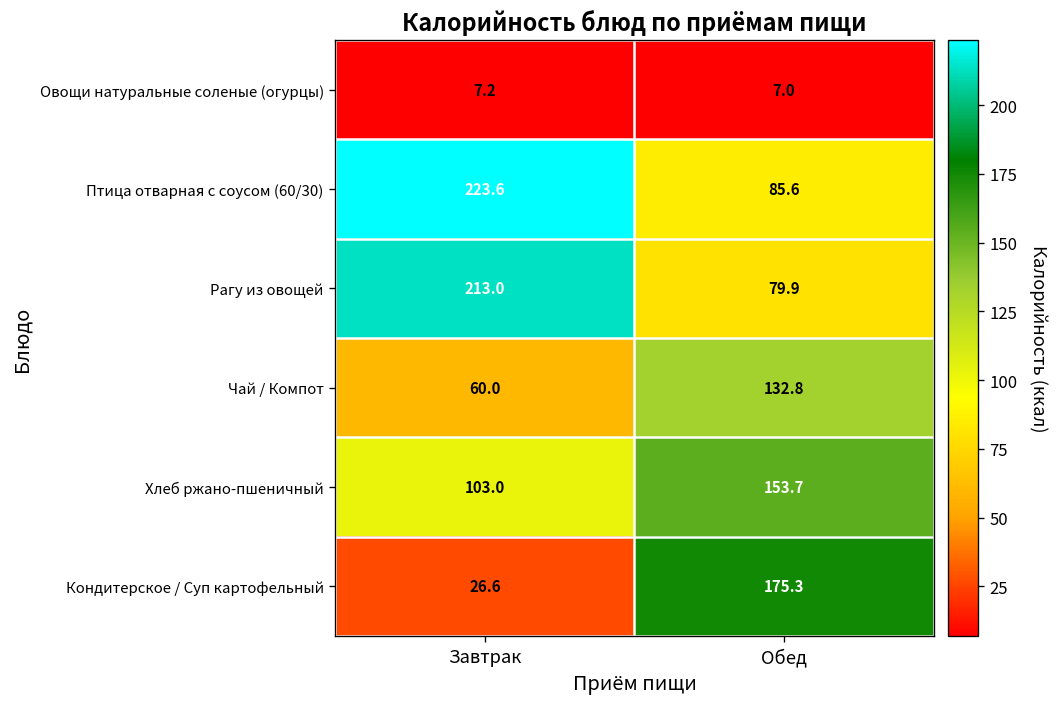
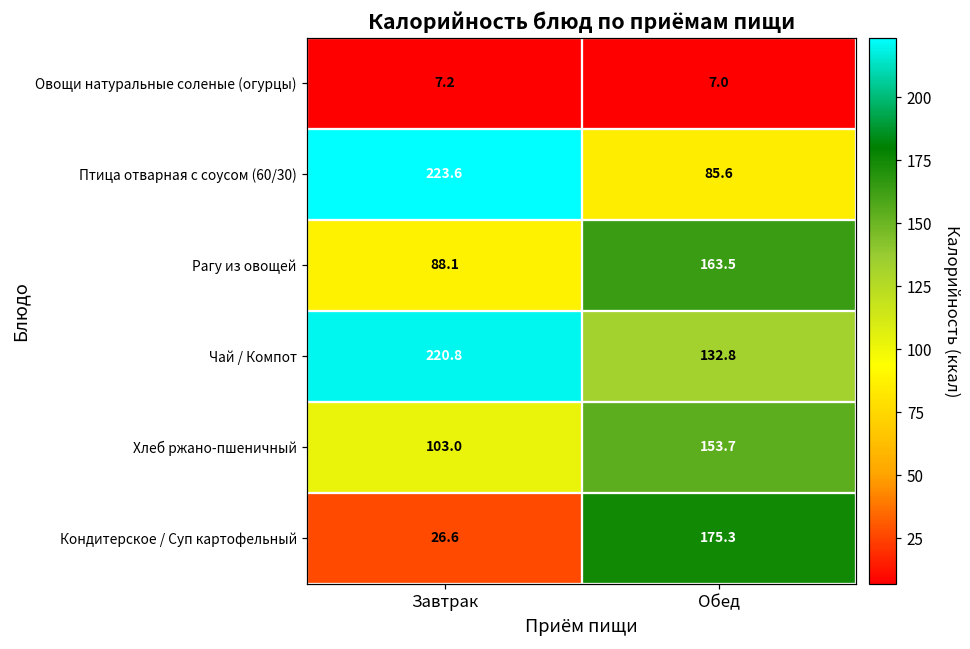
  {
    "Овощи натуральные соленые (огурцы)": {
      "Завтрак": 7.2,
      "Обед": 7.0
    },
    "Птица отварная с соусом (60/30)": {
      "Завтрак": 223.6,
      "Обед": 85.6
    },
    "Рагу из овощей": {
-     "Завтрак": 213.0,
-     "Обед": 79.9
+     "Завтрак": 88.1,
+     "Обед": 163.5
    },
    "Чай / Компот": {
-     "Завтрак": 60.0,
+     "Завтрак": 220.8,
      "Обед": 132.8
    },
    "Хлеб ржано-пшеничный": {
      "Завтрак": 103.0,
      "Обед": 153.7
    },
    "Кондитерское / Суп картофельный": {
      "Завтрак": 26.6,
      "Обед": 175.3
    }
  }
